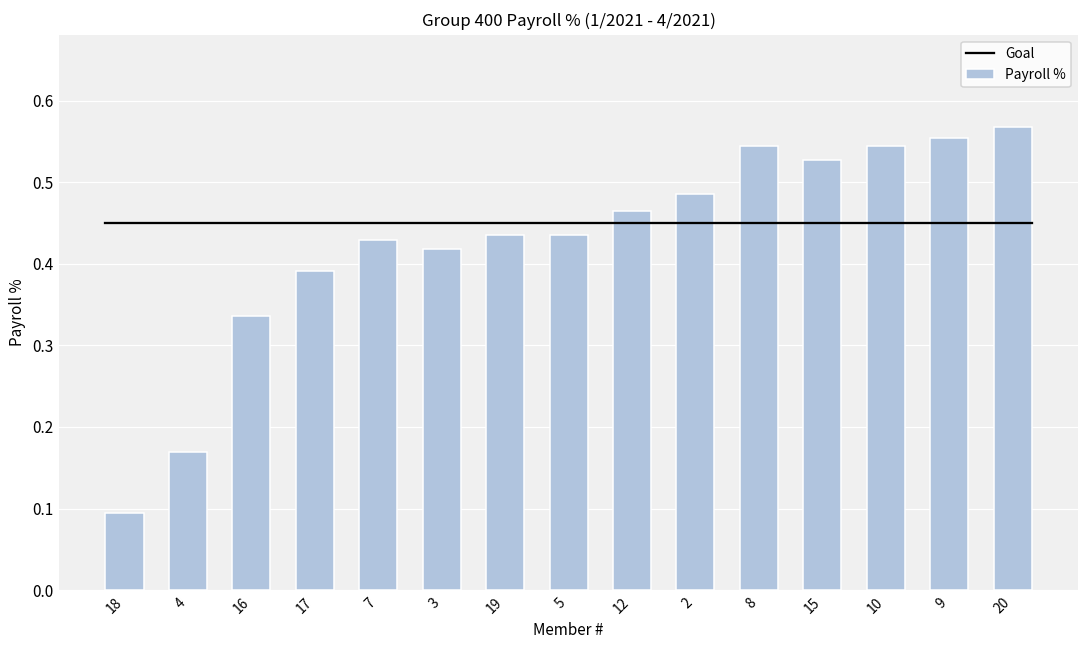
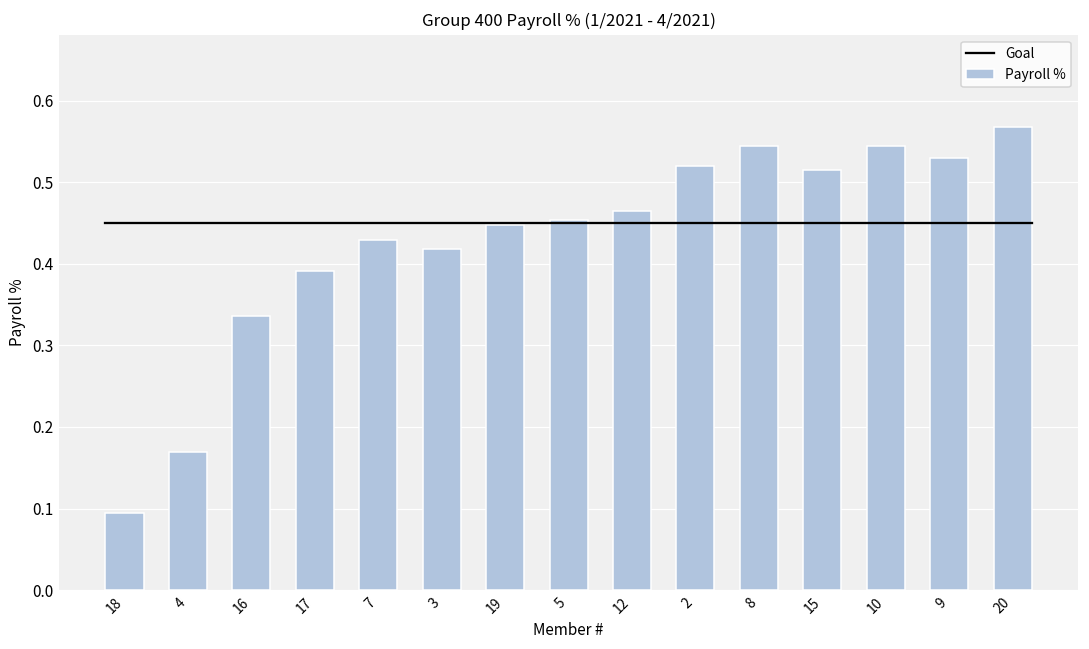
  {
    "Payroll %": {
      "18": 0.09,
      "4": 0.17,
      "16": 0.34,
      "17": 0.39,
      "7": 0.43,
      "3": 0.42,
-     "19": 0.44,
-     "5": 0.44,
+     "19": 0.45,
+     "5": 0.45,
      "12": 0.46,
-     "2": 0.49,
+     "2": 0.52,
      "8": 0.54,
-     "15": 0.53,
+     "15": 0.52,
      "10": 0.54,
-     "9": 0.55,
+     "9": 0.53,
      "20": 0.57
    }
  }
